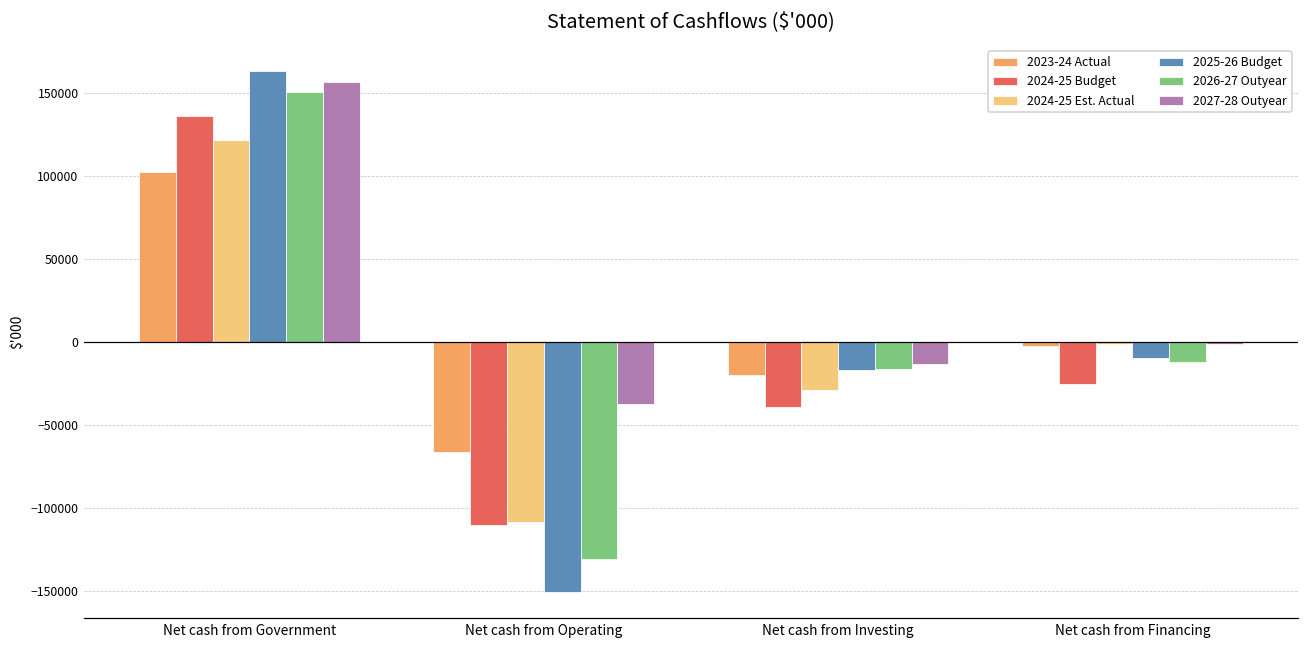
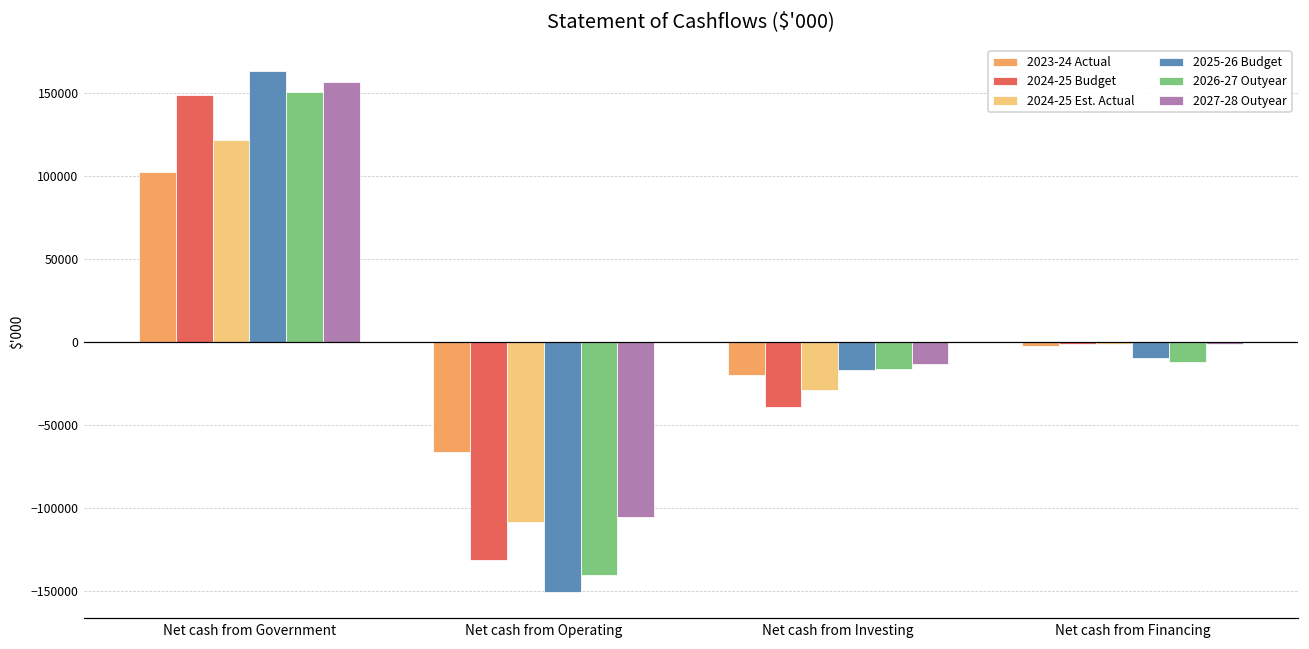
  {
    "2024-25 Budget": {
-     "Net cash from Government": 136000,
-     "Net cash from Operating": -110000,
+     "Net cash from Government": 149000,
+     "Net cash from Operating": -131000,
      "Net cash from Investing": -39000,
-     "Net cash from Financing": -26000
+     "Net cash from Financing": -1000
    },
    "2025-26 Budget": {
      "Net cash from Government": 163000,
      "Net cash from Operating": -151000,
      "Net cash from Investing": -17000,
      "Net cash from Financing": -9000
    },
    "2026-27 Outyear": {
      "Net cash from Government": 150000,
-     "Net cash from Operating": -131000,
+     "Net cash from Operating": -140000,
      "Net cash from Investing": -16000,
      "Net cash from Financing": -12000
    },
    "2027-28 Outyear": {
      "Net cash from Government": 157000,
-     "Net cash from Operating": -37000,
+     "Net cash from Operating": -106000,
      "Net cash from Investing": -13000
    }
  }
